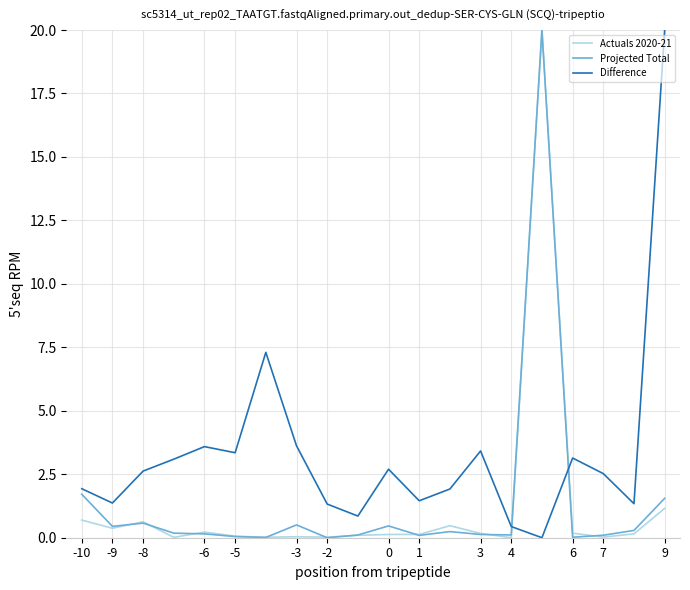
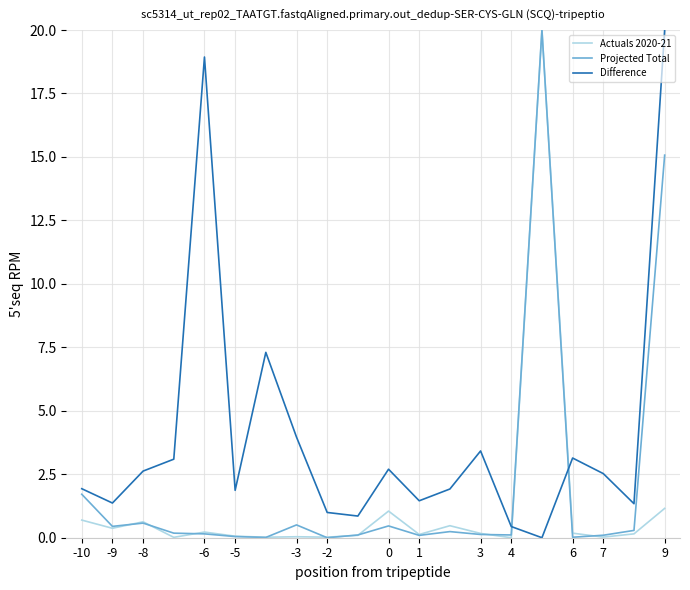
  {
    "Actuals 2020-21": {
      "-10": 0.7,
      "-3": 0.0,
-     "0": 0.1,
+     "0": 1.0,
      "4": 0.0,
      "6": 0.2,
      "9": 1.2
    },
    "Projected Total": {
      "-10": 1.7,
      "-3": 0.5,
      "0": 0.5,
      "4": 0.1,
      "6": 0.0,
-     "9": 1.6
+     "9": 15.1
    },
    "Difference": {
      "-10": 1.9,
      "-9": 1.4,
      "-8": 2.6,
-     "-6": 3.6,
-     "-5": 3.3,
-     "-3": 3.6,
-     "-2": 1.3,
+     "-6": 18.9,
+     "-5": 1.9,
+     "-3": 4.0,
+     "-2": 1.0,
      "0": 2.7,
      "1": 1.5,
      "3": 3.4,
      "4": 0.4,
      "6": 3.1,
      "7": 2.5,
      "9": 20.0
    }
  }
